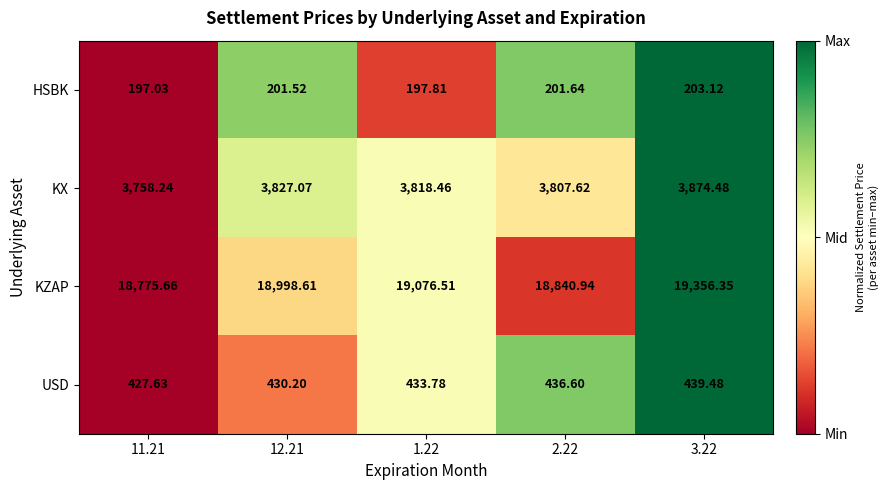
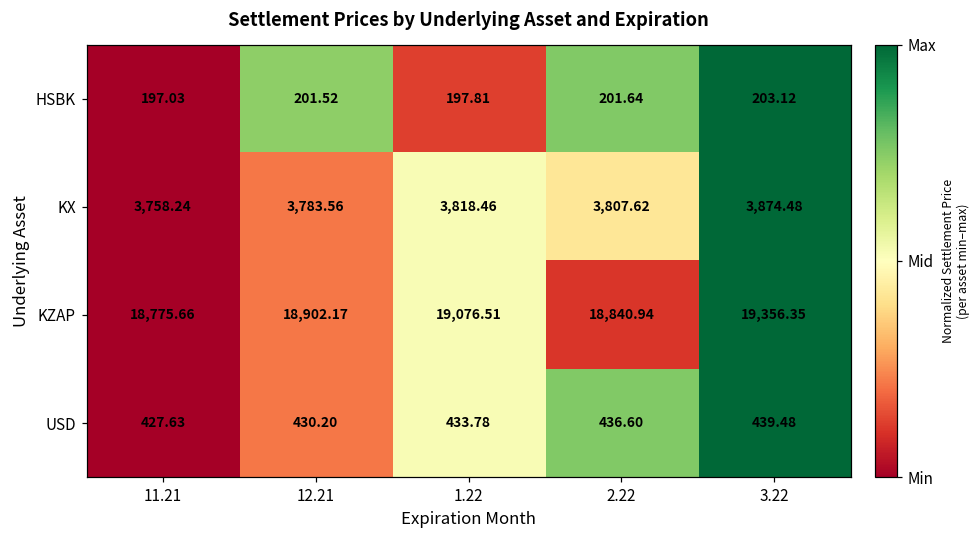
  {
    "HSBK": {
      "11.21": "197.03",
      "12.21": "201.52",
      "1.22": "197.81",
      "2.22": "201.64",
      "3.22": "203.12"
    },
    "KX": {
      "11.21": "3,758.24",
-     "12.21": "3,827.07",
+     "12.21": "3,783.56",
      "1.22": "3,818.46",
      "2.22": "3,807.62",
      "3.22": "3,874.48"
    },
    "KZAP": {
      "11.21": "18,775.66",
-     "12.21": "18,998.61",
+     "12.21": "18,902.17",
      "1.22": "19,076.51",
      "2.22": "18,840.94",
      "3.22": "19,356.35"
    },
    "USD": {
      "11.21": "427.63",
      "12.21": "430.20",
      "1.22": "433.78",
      "2.22": "436.60",
      "3.22": "439.48"
    }
  }
